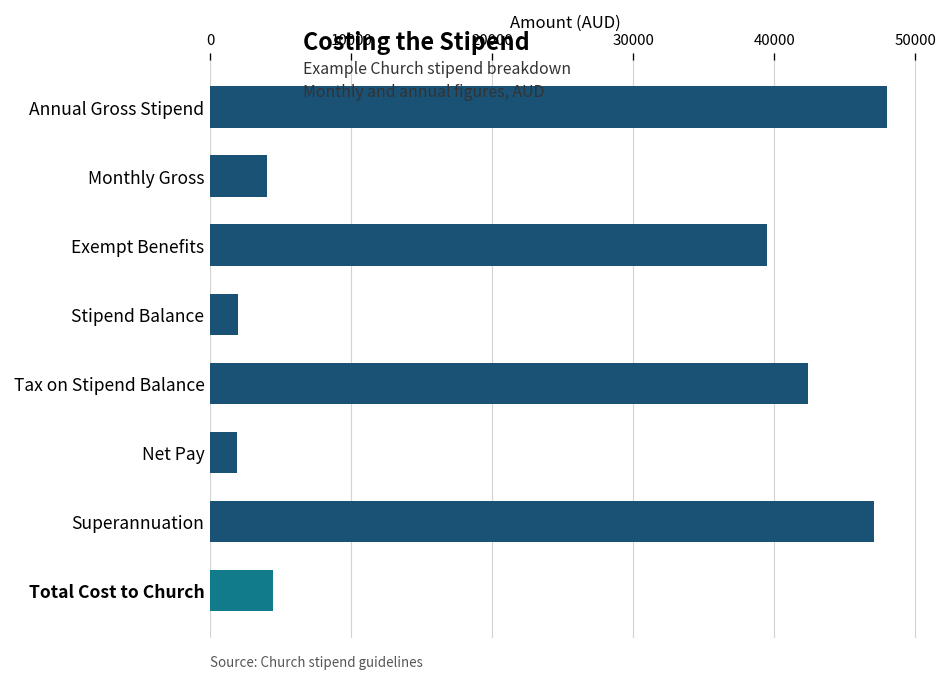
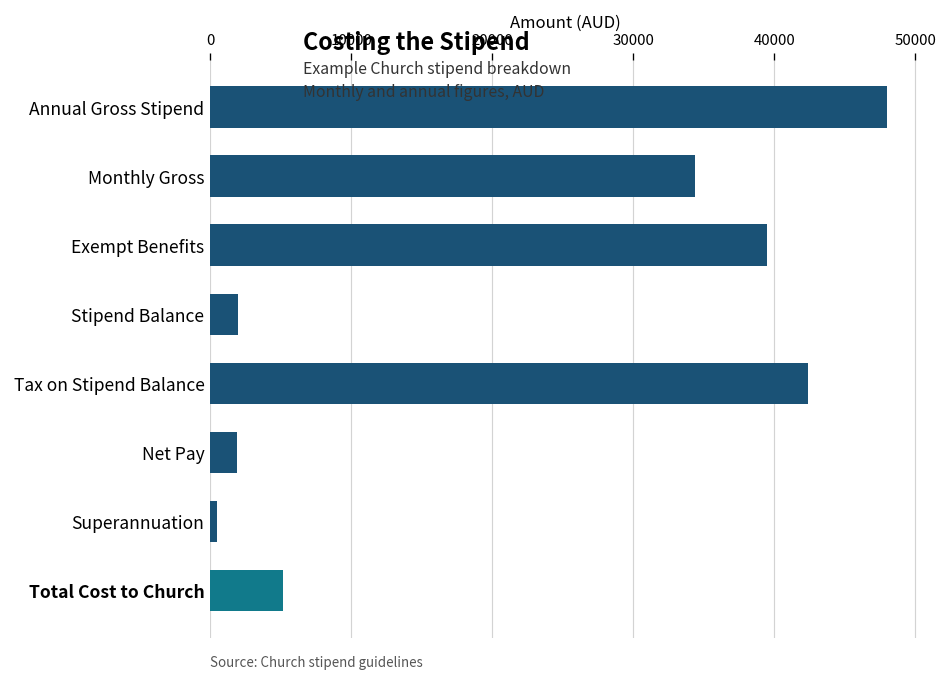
  {
    "Annual Gross Stipend": 48000,
-   "Monthly Gross": 4000,
+   "Monthly Gross": 34400,
    "Exempt Benefits": 39500,
    "Stipend Balance": 2000,
    "Tax on Stipend Balance": 42400,
    "Net Pay": 1900,
-   "Superannuation": 47100,
-   "Total Cost to Church": 4500
+   "Superannuation": 500,
+   "Total Cost to Church": 5200
  }
